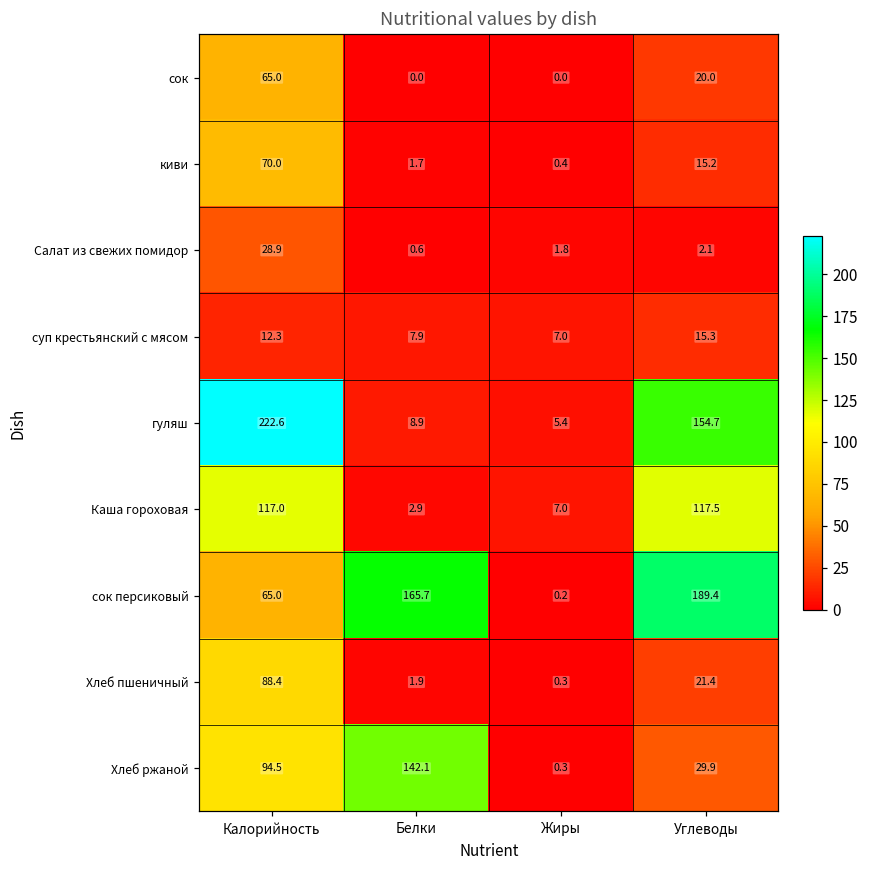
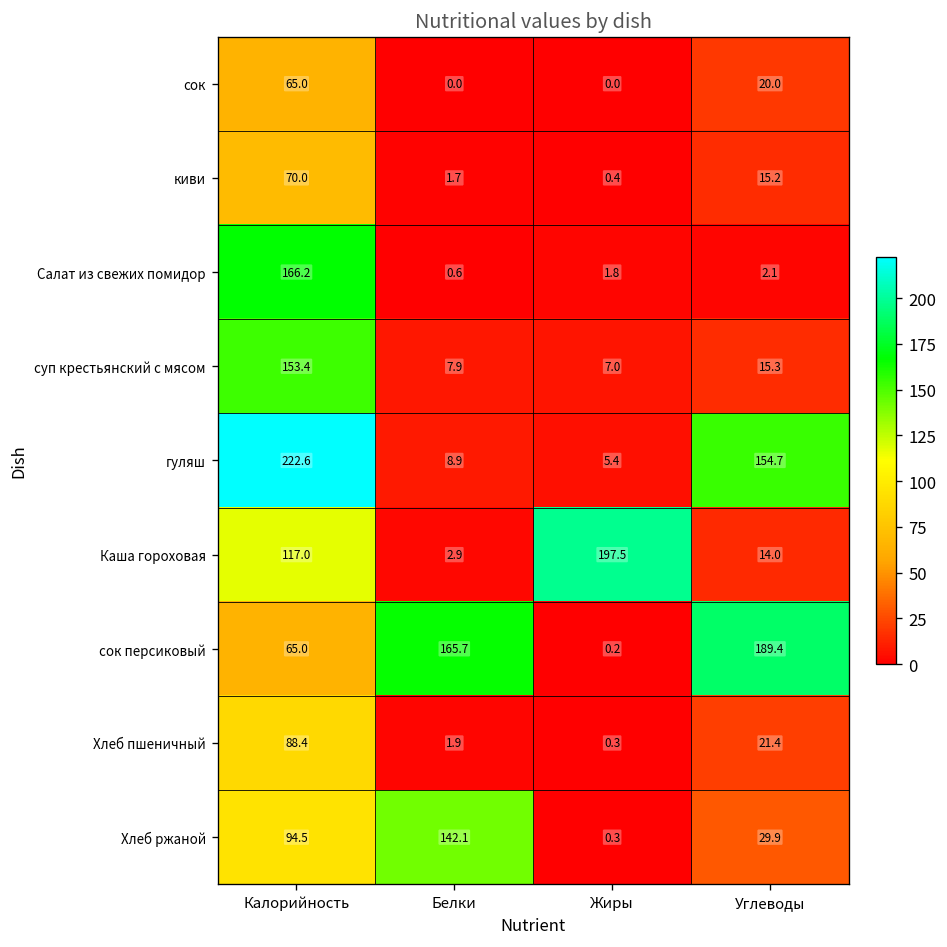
  {
    "Салат из свежих помидор": {
-     "Калорийность": 28.9
+     "Калорийность": 166.2
    },
    "суп крестьянский с мясом": {
-     "Калорийность": 12.3
+     "Калорийность": 153.4
    },
    "Каша гороховая": {
-     "Жиры": 7.0,
-     "Углеводы": 117.5
+     "Жиры": 197.5,
+     "Углеводы": 14.0
    }
  }
